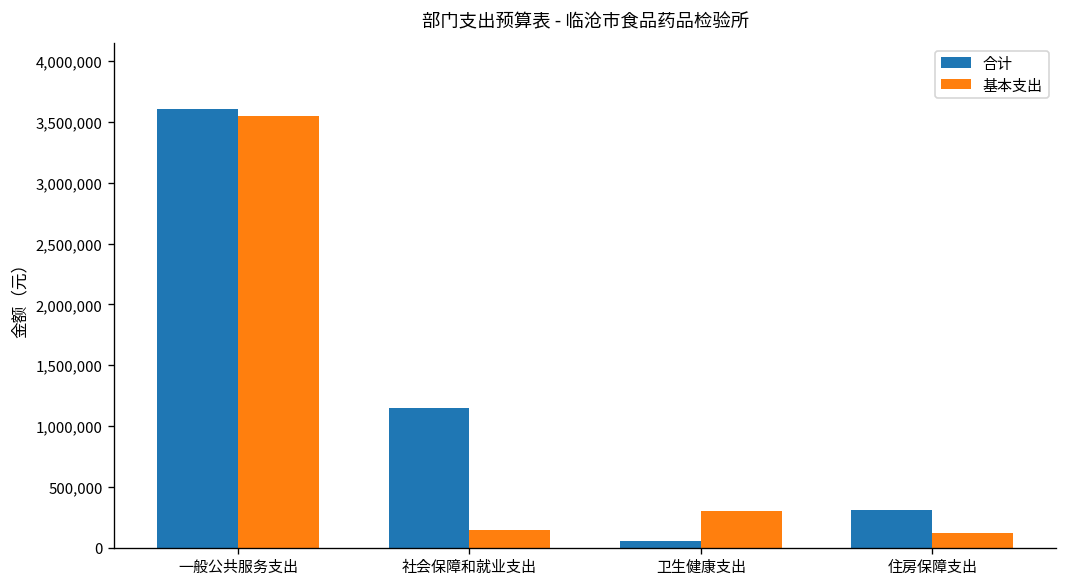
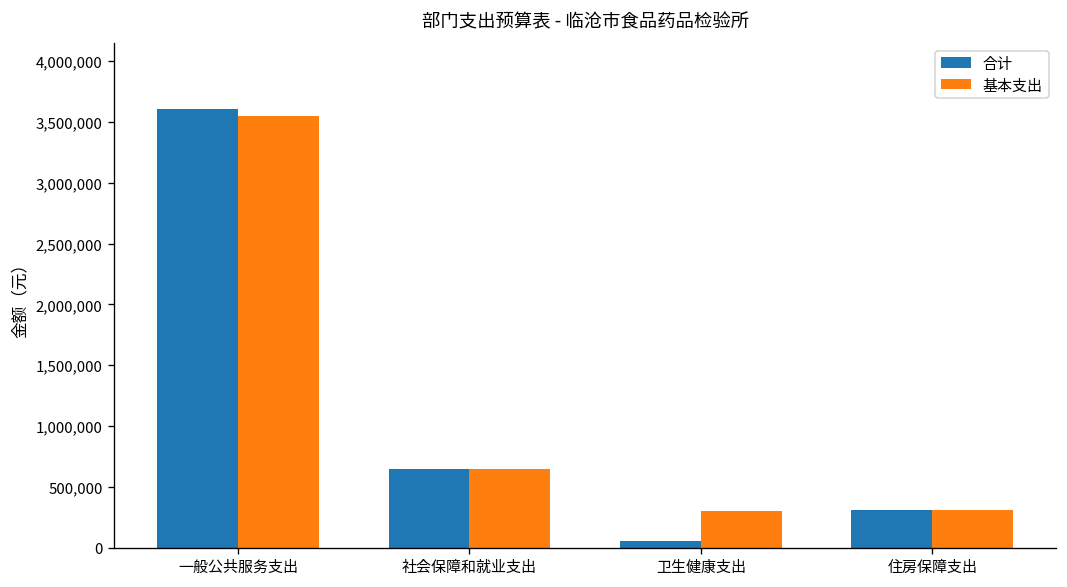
  {
    "合计": {
      "一般公共服务支出": "3,610,000",
-     "社会保障和就业支出": "1,150,000",
+     "社会保障和就业支出": "640,000",
      "卫生健康支出": "50,000",
      "住房保障支出": "310,000"
    },
    "基本支出": {
      "一般公共服务支出": "3,550,000",
-     "社会保障和就业支出": "150,000",
+     "社会保障和就业支出": "640,000",
      "卫生健康支出": "300,000",
-     "住房保障支出": "120,000"
+     "住房保障支出": "310,000"
    }
  }
